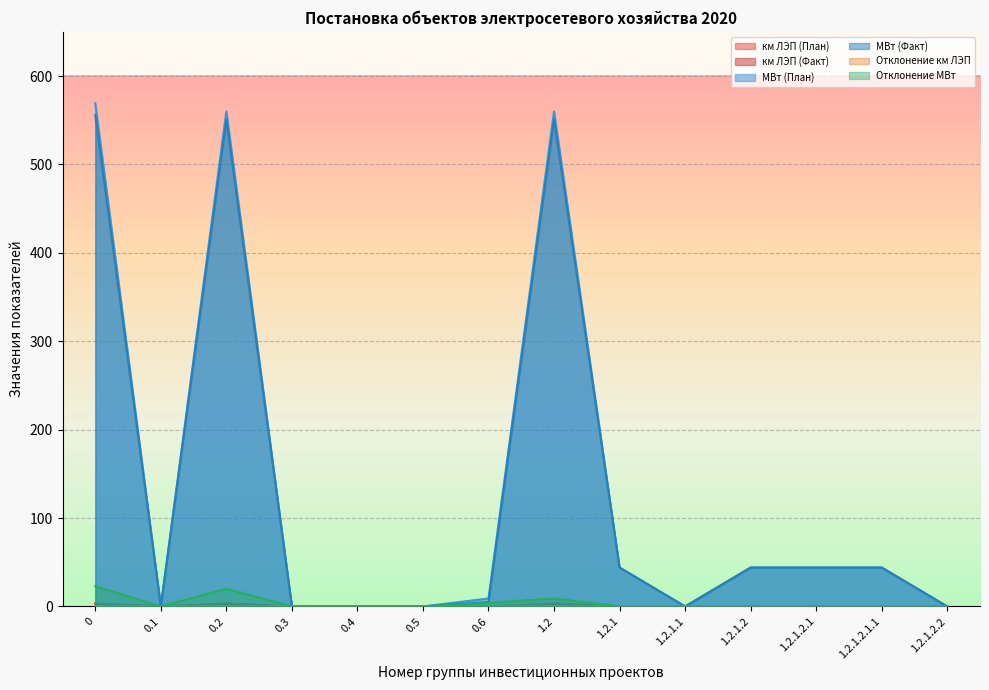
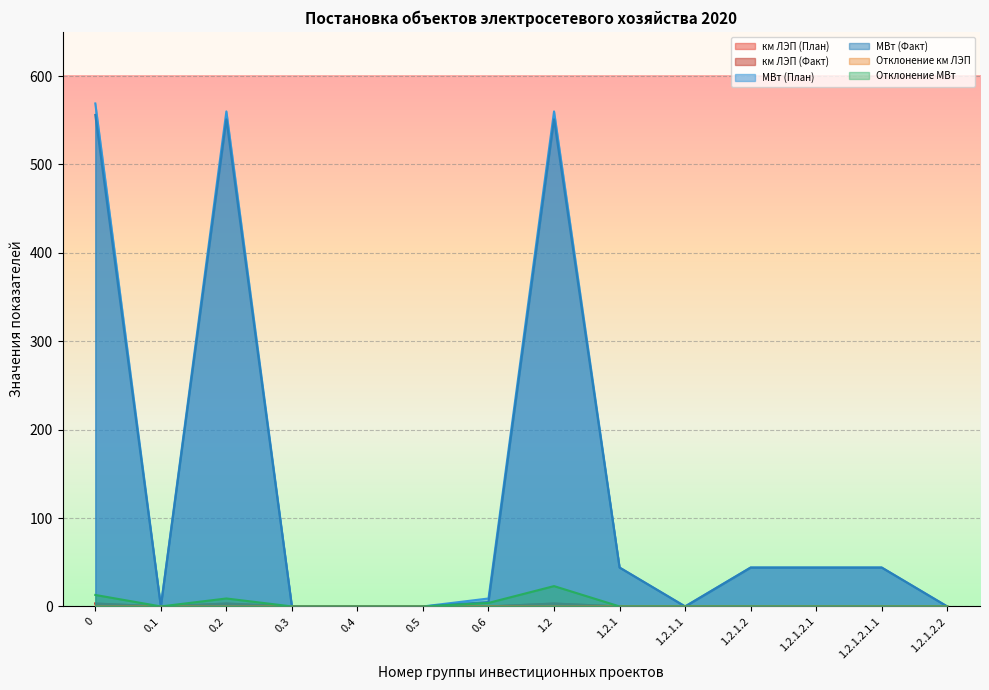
  {
    "км ЛЭП (Факт)": {
      "0": 0,
      "0.2": 0,
      "1.2": 0
    },
    "Отклонение МВт": {
-     "0": 20,
-     "0.2": 20,
-     "1.2": 10
+     "0": 10,
+     "0.2": 10,
+     "1.2": 20
    }
  }
